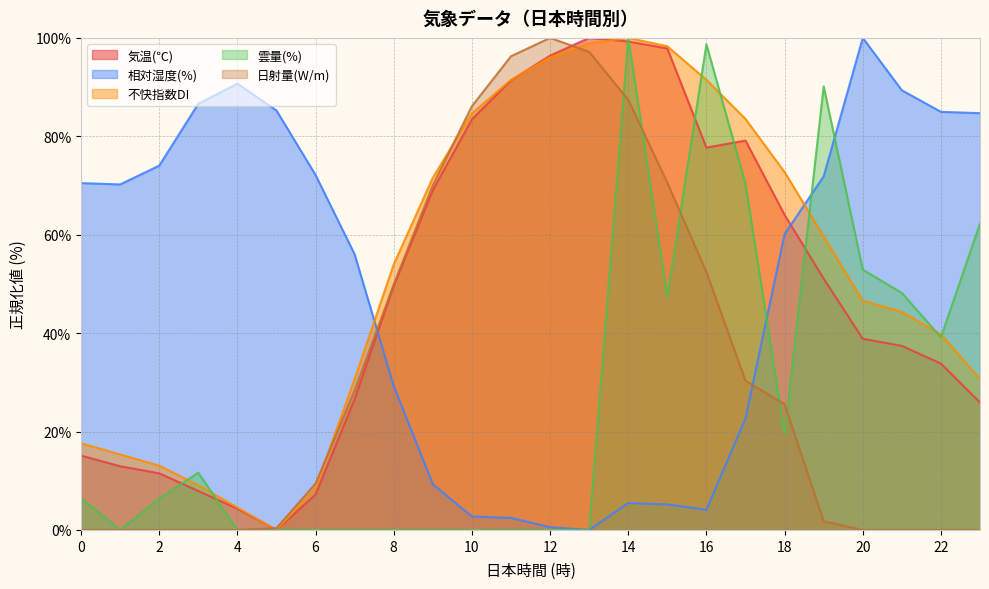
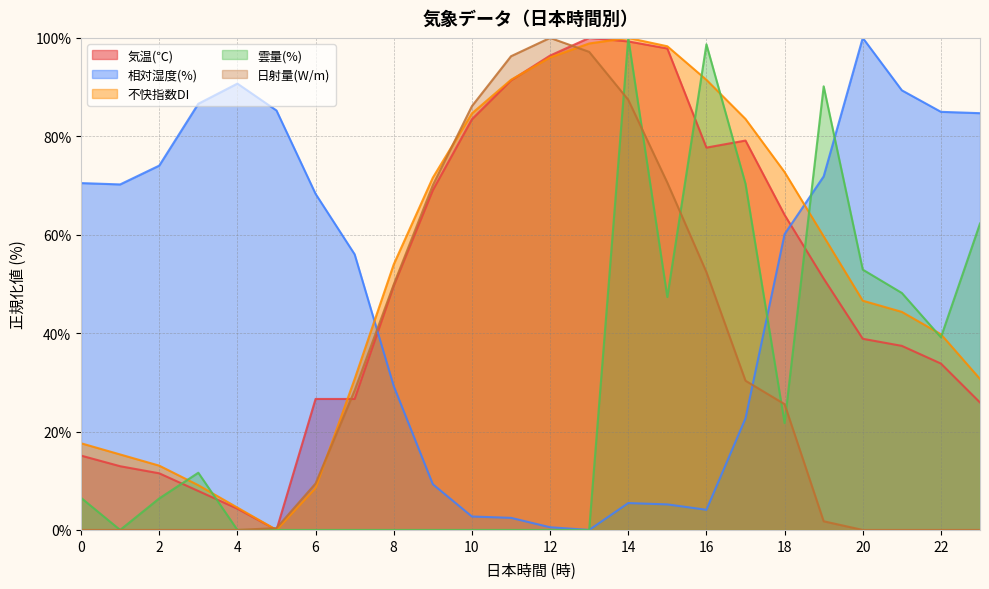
  {
    "気温(℃)": {
      "0": "15%",
      "2": "12%",
-     "6": "7%",
+     "6": "27%",
      "10": "83%",
      "14": "99%",
      "16": "78%",
      "18": "64%",
      "20": "39%",
      "22": "34%"
    },
    "相対湿度(%)": {
      "0": "70%",
      "2": "74%",
-     "6": "72%",
+     "6": "68%",
      "8": "29%",
      "10": "3%",
      "12": "1%",
      "14": "5%",
      "16": "4%",
      "18": "60%",
      "20": "100%",
      "22": "85%"
    },
    "不快指数DI": {
      "0": "18%",
      "2": "13%",
      "6": "9%",
      "8": "54%",
      "10": "85%",
      "16": "91%",
      "18": "73%",
      "20": "47%",
      "22": "40%"
    },
    "雲量(%)": {
      "0": "7%",
      "2": "6%",
      "6": "0%",
      "8": "0%",
      "10": "0%",
      "12": "0%",
      "16": "99%",
-     "18": "19%",
+     "18": "22%",
      "20": "53%",
      "22": "39%"
    },
    "日射量(W/m)": {
      "0": "0%",
      "2": "0%",
      "6": "9%",
      "10": "86%",
      "12": "100%",
      "14": "87%",
      "16": "52%",
      "18": "26%",
      "20": "0%",
      "22": "0%"
    }
  }
